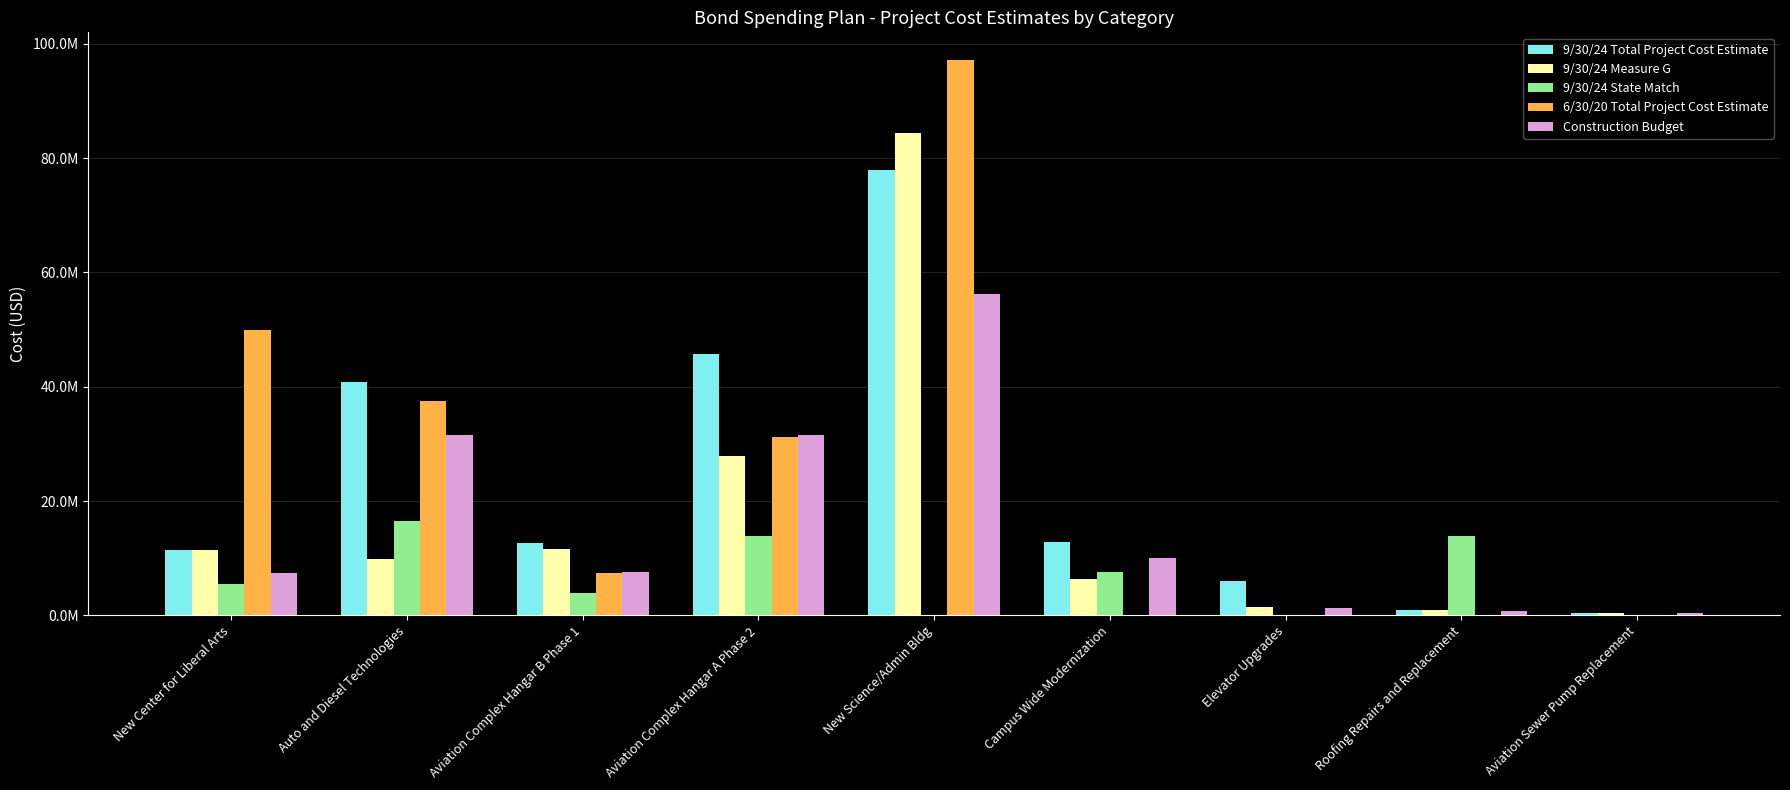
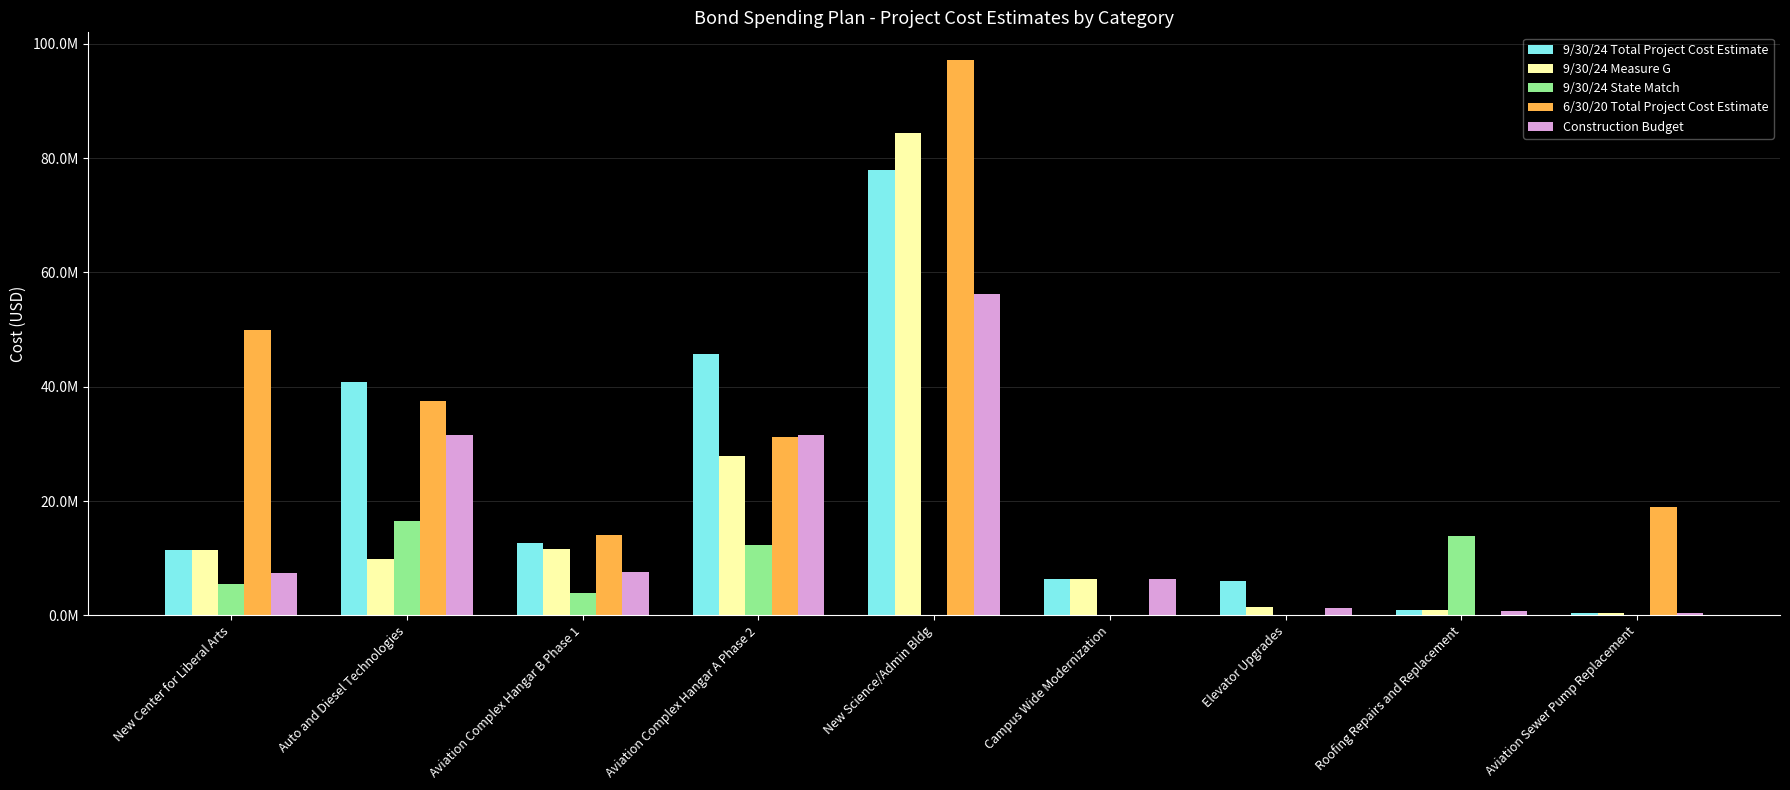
  {
    "9/30/24 Total Project Cost Estimate": {
      "New Center for Liberal Arts": 11000000,
      "Auto and Diesel Technologies": 41000000,
      "Aviation Complex Hangar B Phase 1": 13000000,
      "Aviation Complex Hangar A Phase 2": 46000000,
      "New Science/Admin Bldg": 78000000,
-     "Campus Wide Modernization": 13000000,
+     "Campus Wide Modernization": 6000000,
      "Elevator Upgrades": 6000000,
      "Roofing Repairs and Replacement": 1000000
    },
    "9/30/24 Measure G": {
      "New Center for Liberal Arts": 11000000,
      "Auto and Diesel Technologies": 10000000,
      "Aviation Complex Hangar B Phase 1": 12000000,
      "Aviation Complex Hangar A Phase 2": 28000000,
      "New Science/Admin Bldg": 84000000,
      "Campus Wide Modernization": 6000000,
      "Elevator Upgrades": 1000000,
      "Roofing Repairs and Replacement": 1000000
    },
    "9/30/24 State Match": {
      "New Center for Liberal Arts": 6000000,
      "Auto and Diesel Technologies": 17000000,
      "Aviation Complex Hangar B Phase 1": 4000000,
-     "Aviation Complex Hangar A Phase 2": 14000000,
+     "Aviation Complex Hangar A Phase 2": 12000000,
      "New Science/Admin Bldg": 0,
-     "Campus Wide Modernization": 8000000,
+     "Campus Wide Modernization": 0,
      "Elevator Upgrades": 0,
      "Roofing Repairs and Replacement": 14000000,
      "Aviation Sewer Pump Replacement": 0
    },
    "6/30/20 Total Project Cost Estimate": {
      "New Center for Liberal Arts": 50000000,
      "Auto and Diesel Technologies": 38000000,
-     "Aviation Complex Hangar B Phase 1": 7000000,
+     "Aviation Complex Hangar B Phase 1": 14000000,
      "Aviation Complex Hangar A Phase 2": 31000000,
      "New Science/Admin Bldg": 97000000,
      "Campus Wide Modernization": 0,
      "Elevator Upgrades": 0,
      "Roofing Repairs and Replacement": 0,
-     "Aviation Sewer Pump Replacement": 0
+     "Aviation Sewer Pump Replacement": 19000000
    },
    "Construction Budget": {
      "New Center for Liberal Arts": 7000000,
      "Auto and Diesel Technologies": 32000000,
      "Aviation Complex Hangar B Phase 1": 8000000,
      "Aviation Complex Hangar A Phase 2": 31000000,
      "New Science/Admin Bldg": 56000000,
-     "Campus Wide Modernization": 10000000,
+     "Campus Wide Modernization": 6000000,
      "Elevator Upgrades": 1000000,
      "Roofing Repairs and Replacement": 1000000
    }
  }
